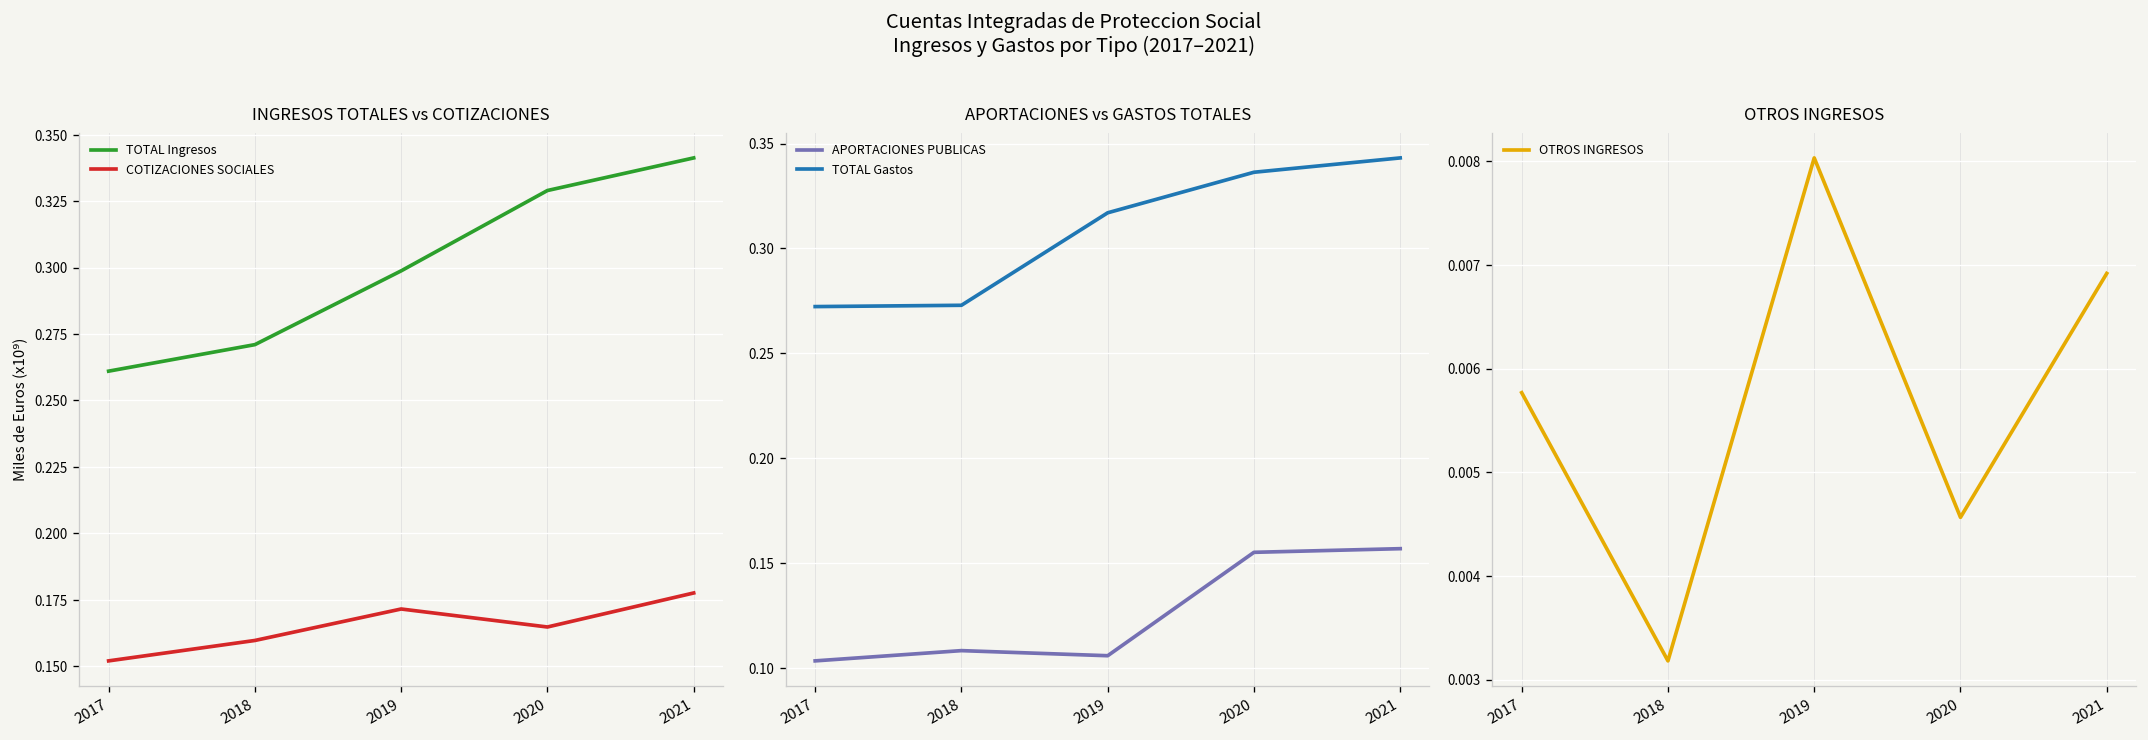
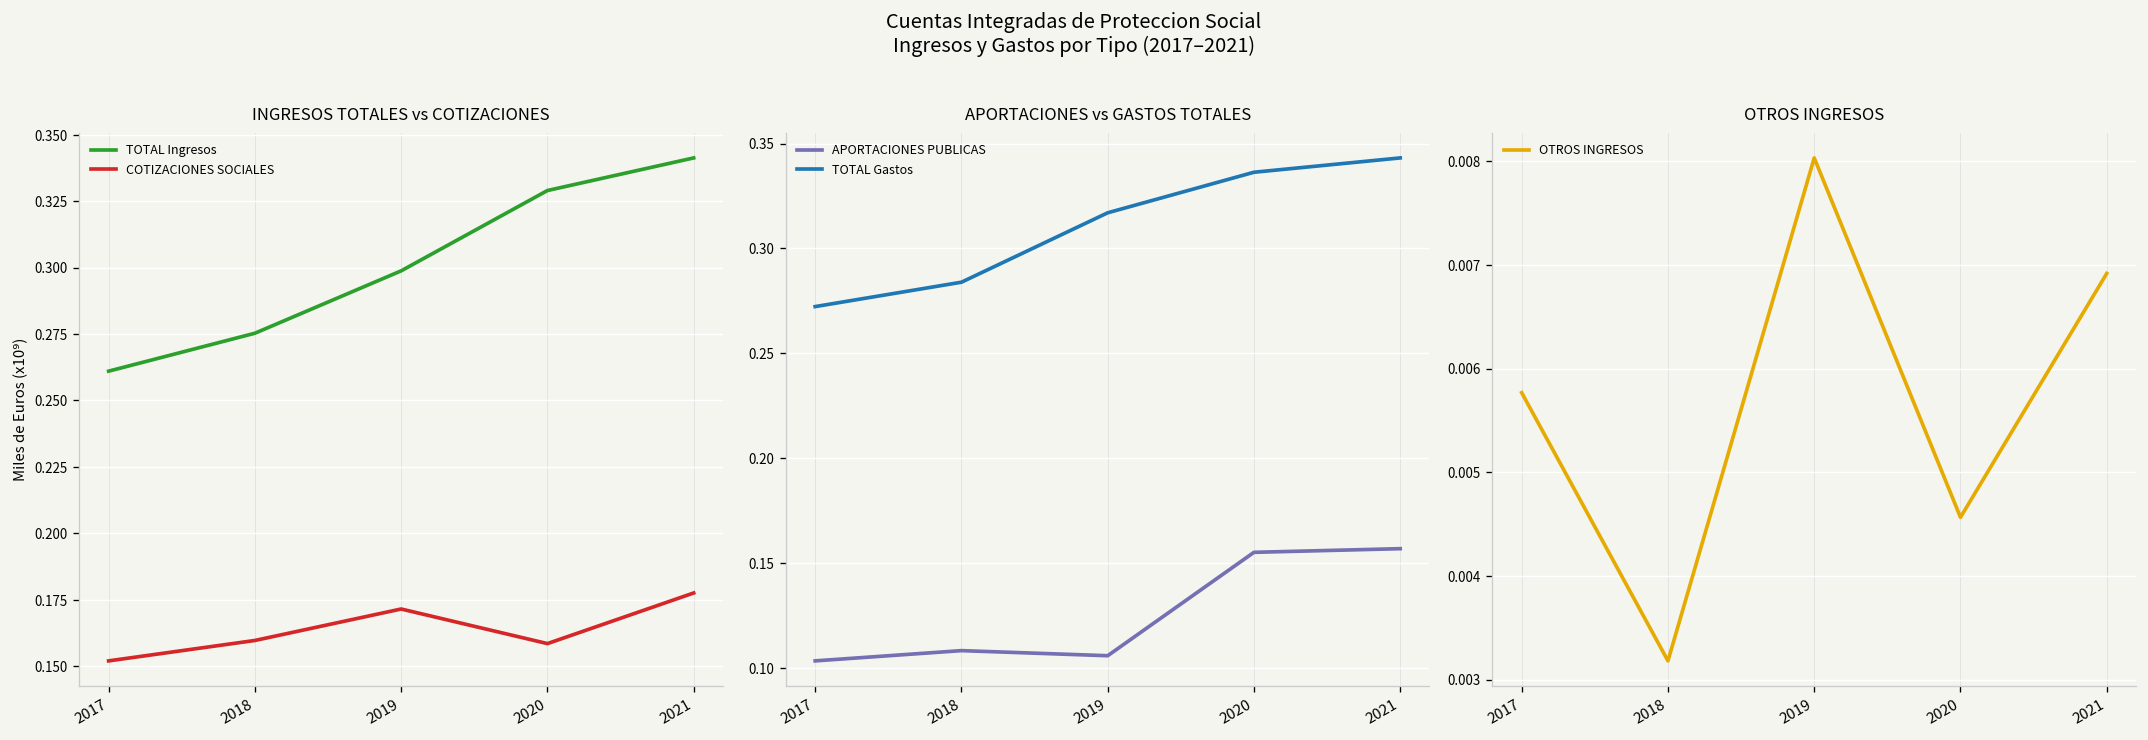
  {
    "INGRESOS TOTALES vs COTIZACIONES": {
      "TOTAL Ingresos": {
        "2017": 0.261,
-       "2018": 0.271,
+       "2018": 0.275,
        "2019": 0.299,
        "2020": 0.329,
        "2021": 0.341
      },
      "COTIZACIONES SOCIALES": {
        "2017": 0.152,
        "2018": 0.160,
        "2019": 0.172,
-       "2020": 0.165,
+       "2020": 0.159,
        "2021": 0.178
      }
    },
    "APORTACIONES vs GASTOS TOTALES": {
      "APORTACIONES PUBLICAS": {
        "2017": 0.103,
        "2018": 0.108,
        "2019": 0.106,
        "2020": 0.155,
        "2021": 0.157
      },
      "TOTAL Gastos": {
        "2017": 0.272,
-       "2018": 0.273,
+       "2018": 0.284,
        "2019": 0.317,
        "2020": 0.336,
        "2021": 0.343
      }
    },
    "OTROS INGRESOS": {
      "2017": 0.0058,
      "2018": 0.0032,
      "2019": 0.0080,
      "2020": 0.0046,
      "2021": 0.0069
    }
  }
